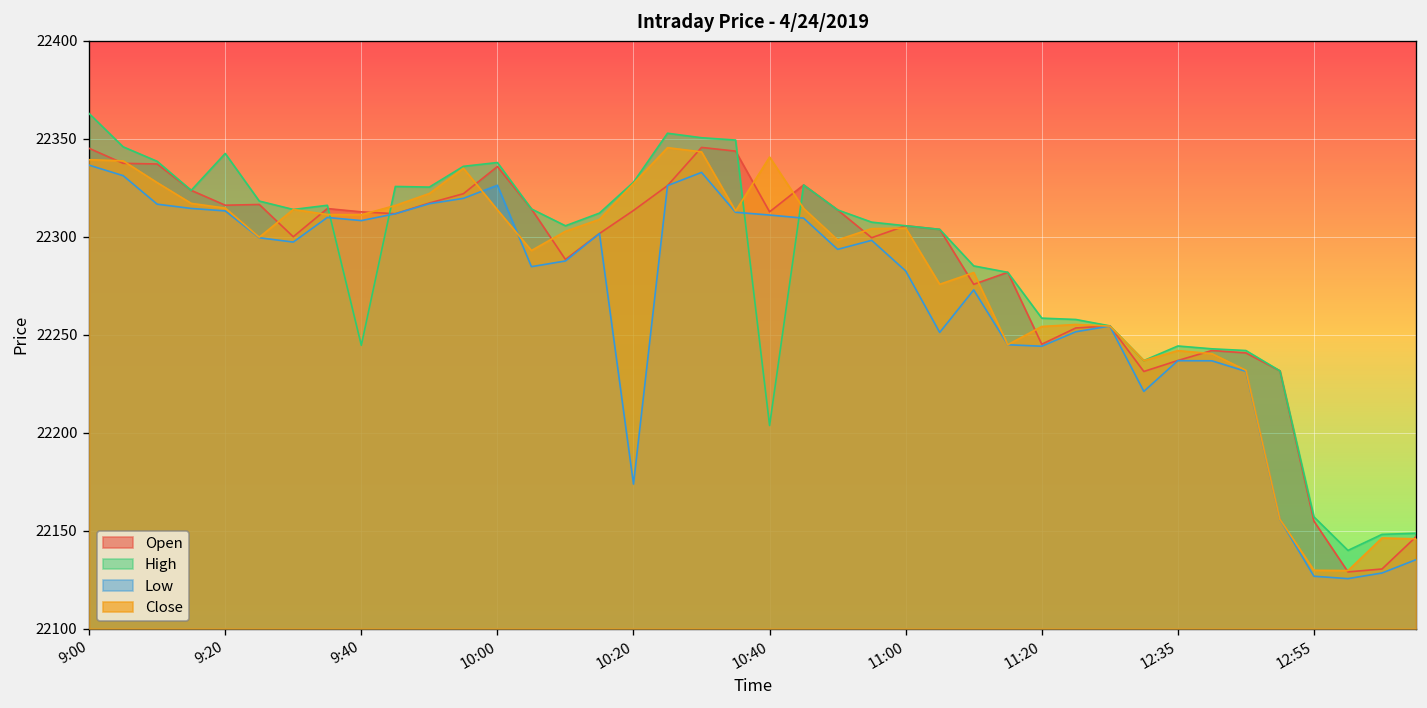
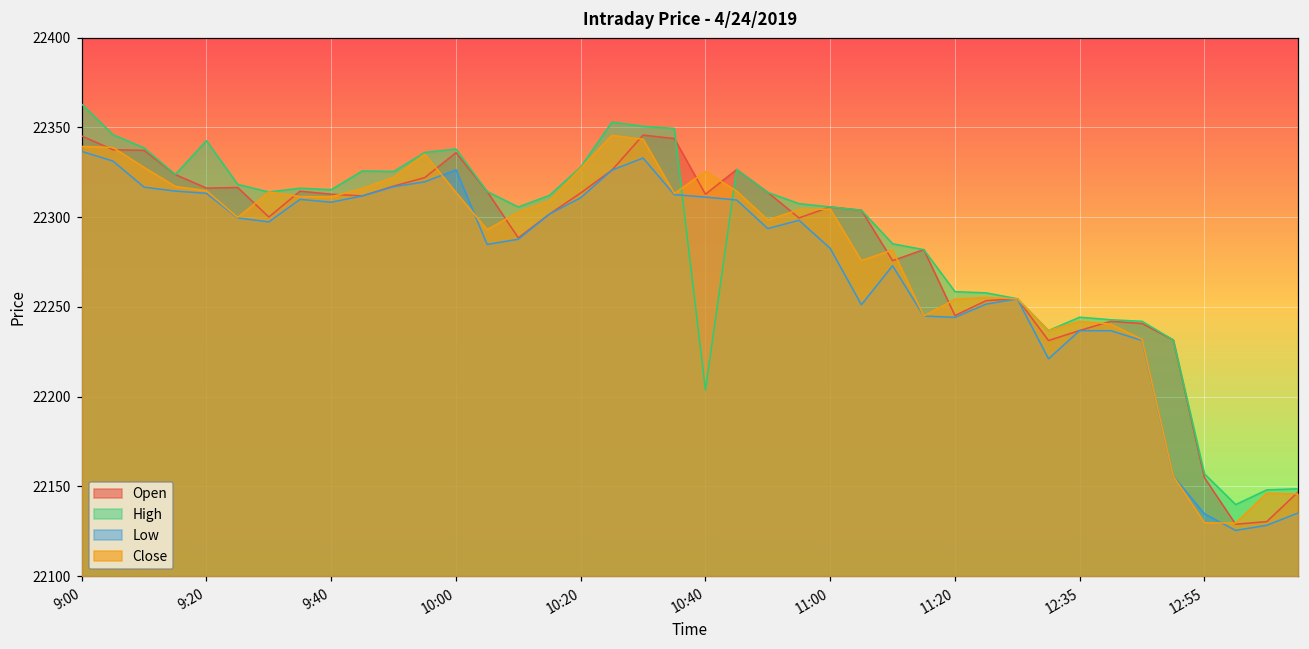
  {
    "Open": {
      "9:00": 22345,
      "10:00": 22336,
      "10:20": 22313,
      "10:40": 22313,
      "12:55": 22155
    },
    "High": {
      "9:00": 22363,
      "9:20": 22343,
-     "9:40": 22245,
+     "9:40": 22315,
      "10:00": 22338,
      "10:40": 22204,
      "11:20": 22258,
      "12:35": 22244,
      "12:55": 22157
    },
    "Low": {
      "9:00": 22337,
      "9:40": 22308,
      "10:00": 22326,
-     "10:20": 22174,
+     "10:20": 22311,
      "10:40": 22311,
      "11:00": 22283,
-     "12:55": 22127
+     "12:55": 22135
    },
    "Close": {
      "9:00": 22339,
      "10:00": 22314,
-     "10:40": 22341,
+     "10:40": 22325,
      "11:20": 22254,
      "12:35": 22242,
      "12:55": 22130
    }
  }
